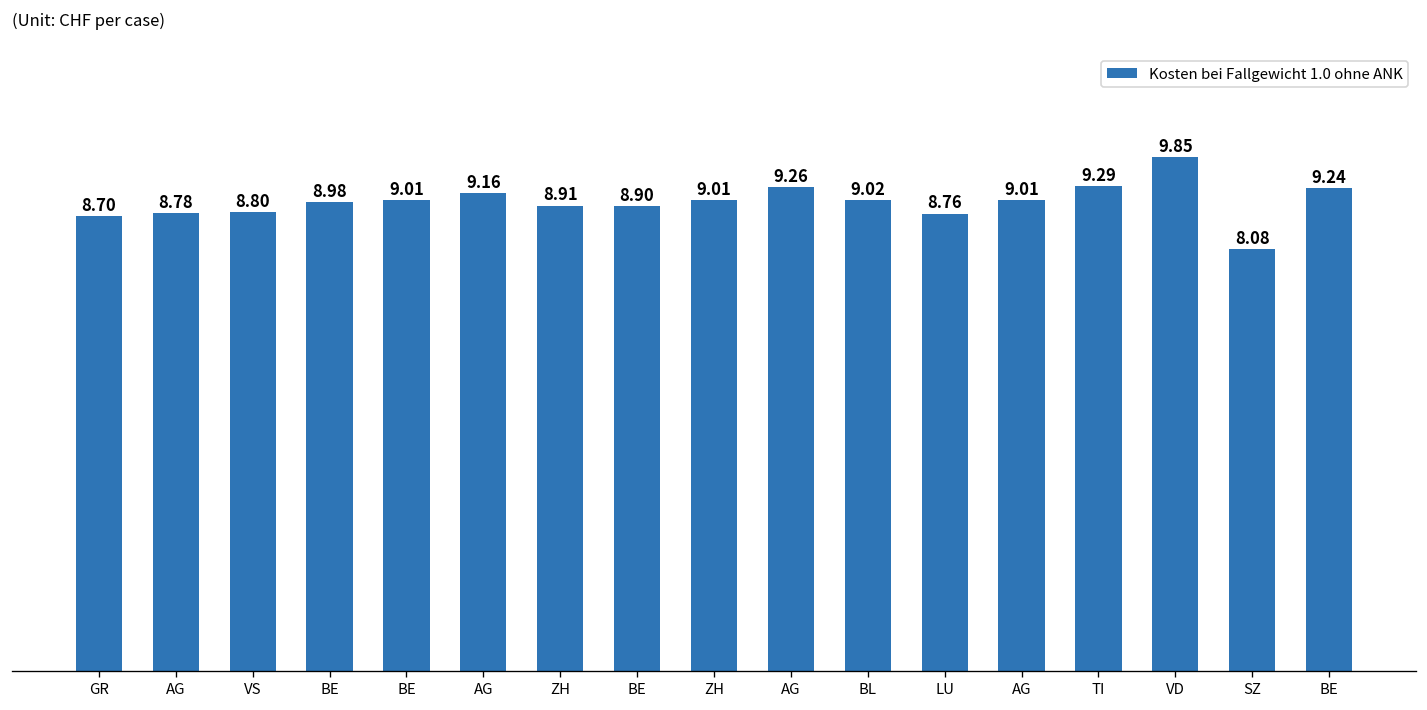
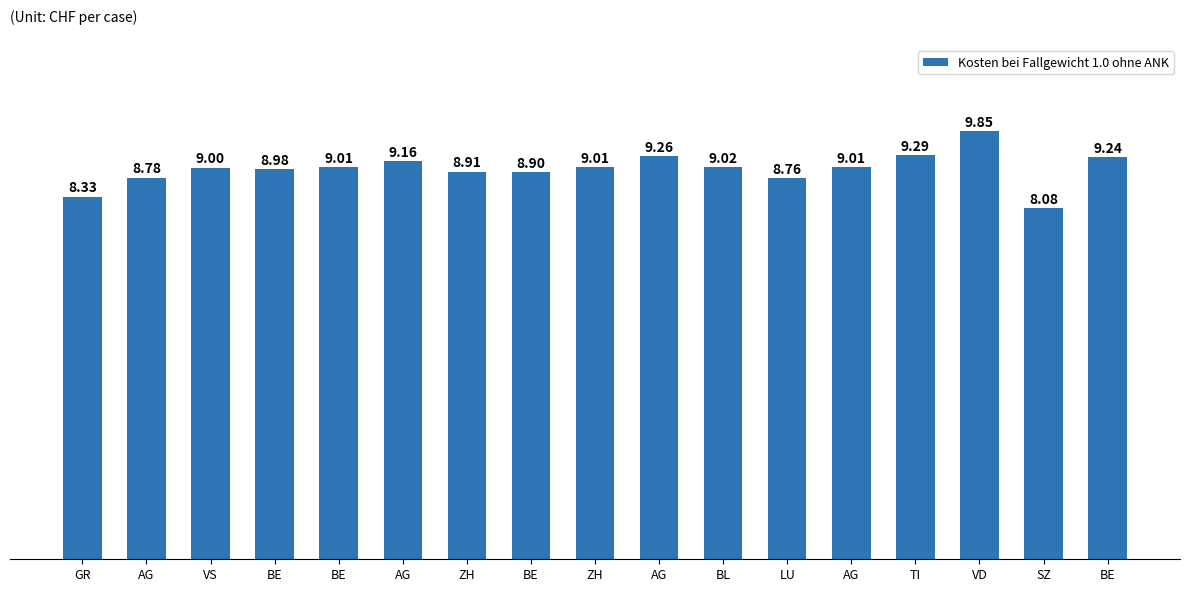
  {
-   "GR": 8.70,
-   "VS": 8.80
+   "GR": 8.33,
+   "VS": 9.00
  }
